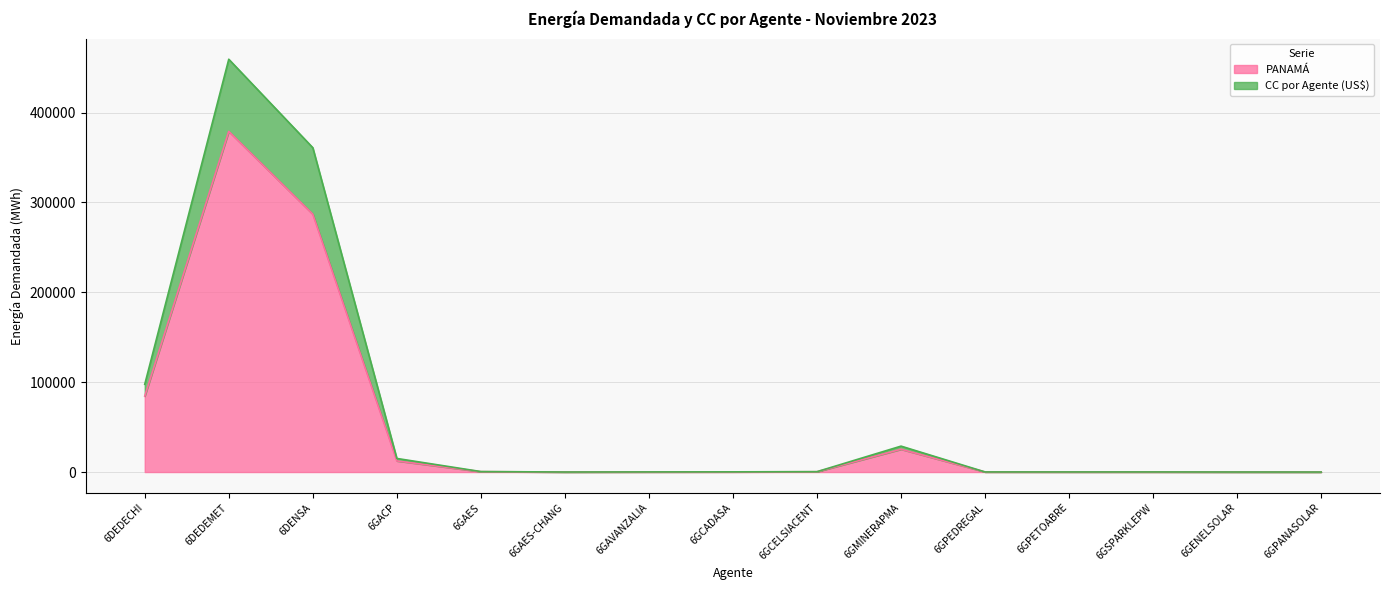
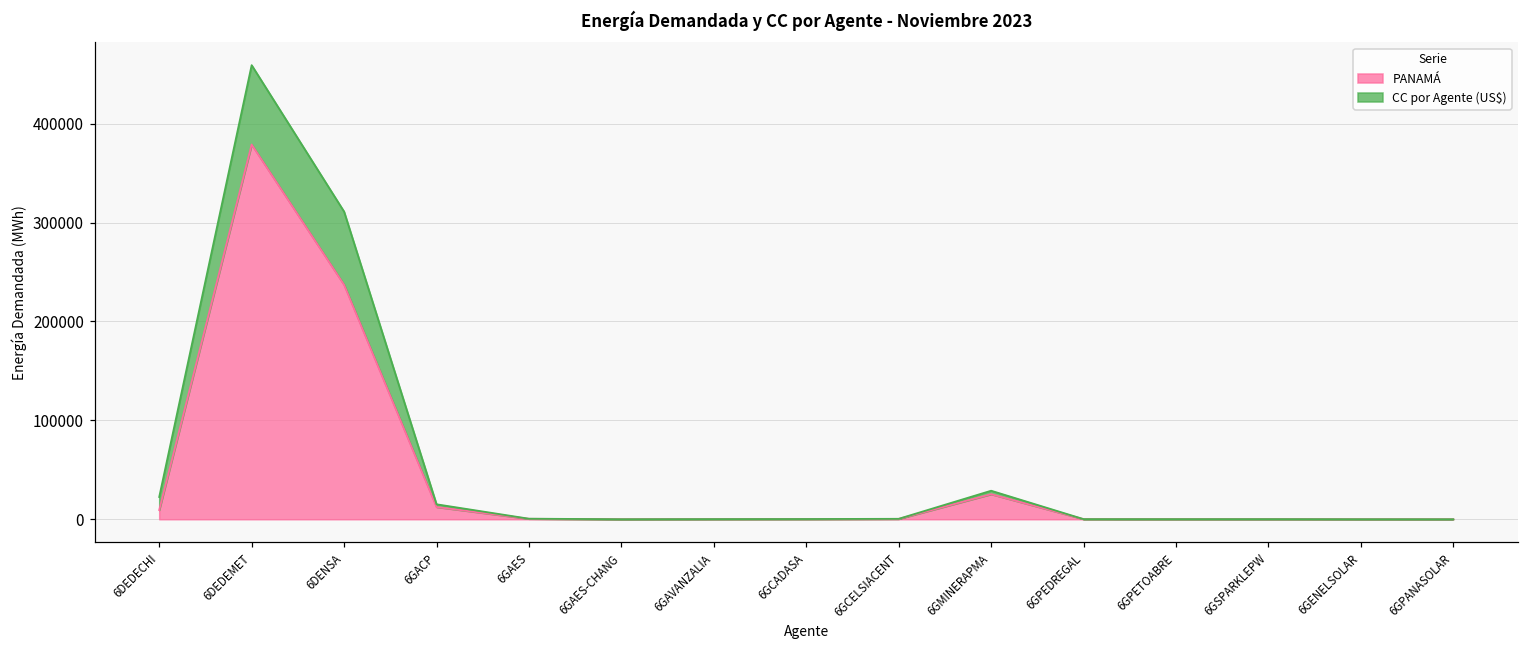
  {
    "PANAMÁ": {
-     "6DEDECHI": 80000,
+     "6DEDECHI": 10000,
      "6DEDEMET": 380000,
-     "6DENSA": 290000,
+     "6DENSA": 240000,
      "6GMINERAPMA": 30000
    },
    "CC por Agente (US$)": {
      "6DEDECHI": 10000,
      "6DEDEMET": 80000,
      "6DENSA": 70000,
      "6GMINERAPMA": 0
    }
  }
